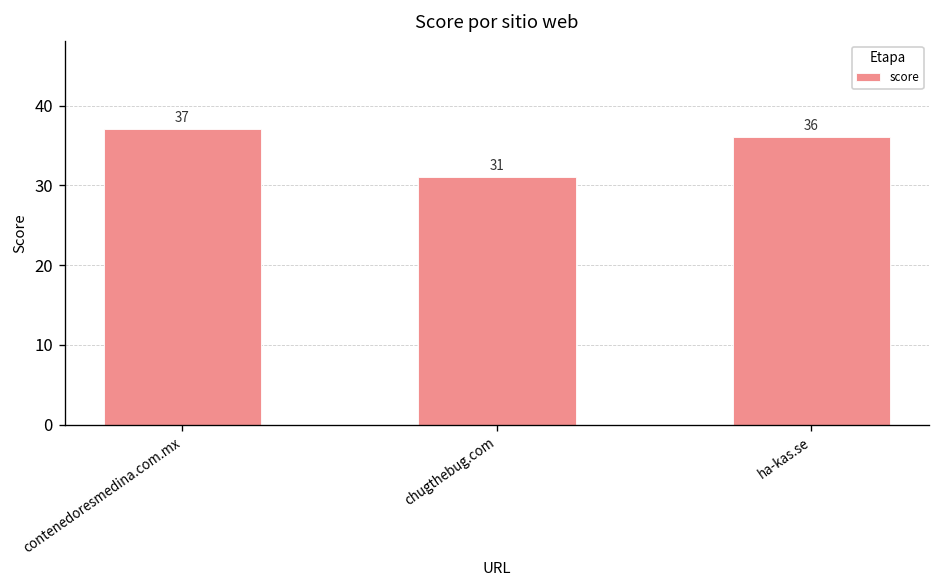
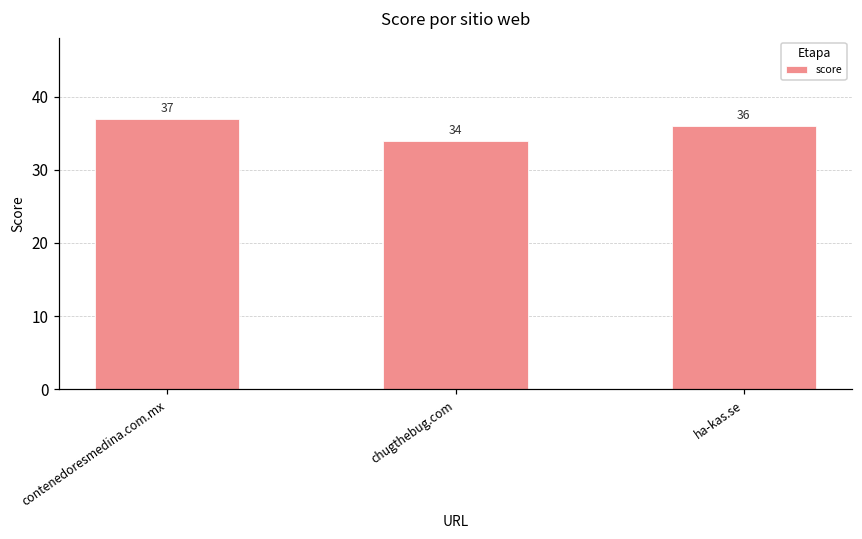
  {
    "contenedoresmedina.com.mx": 37,
-   "chugthebug.com": 31,
+   "chugthebug.com": 34,
    "ha-kas.se": 36
  }
